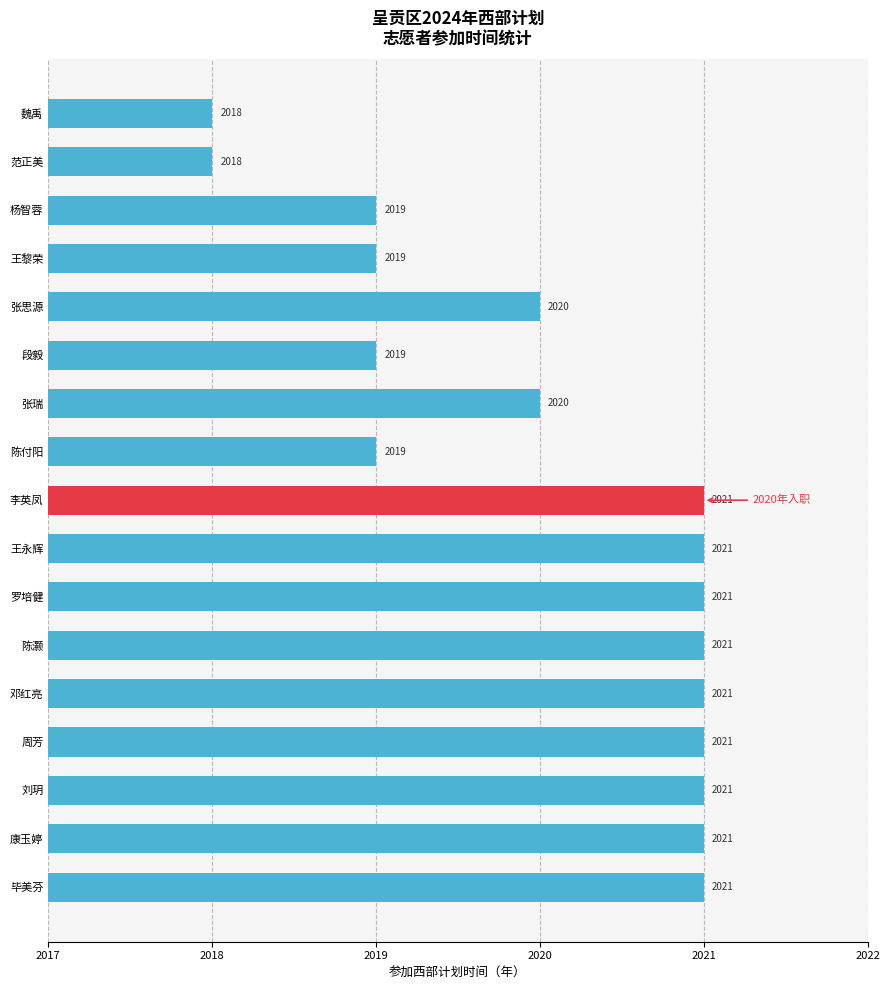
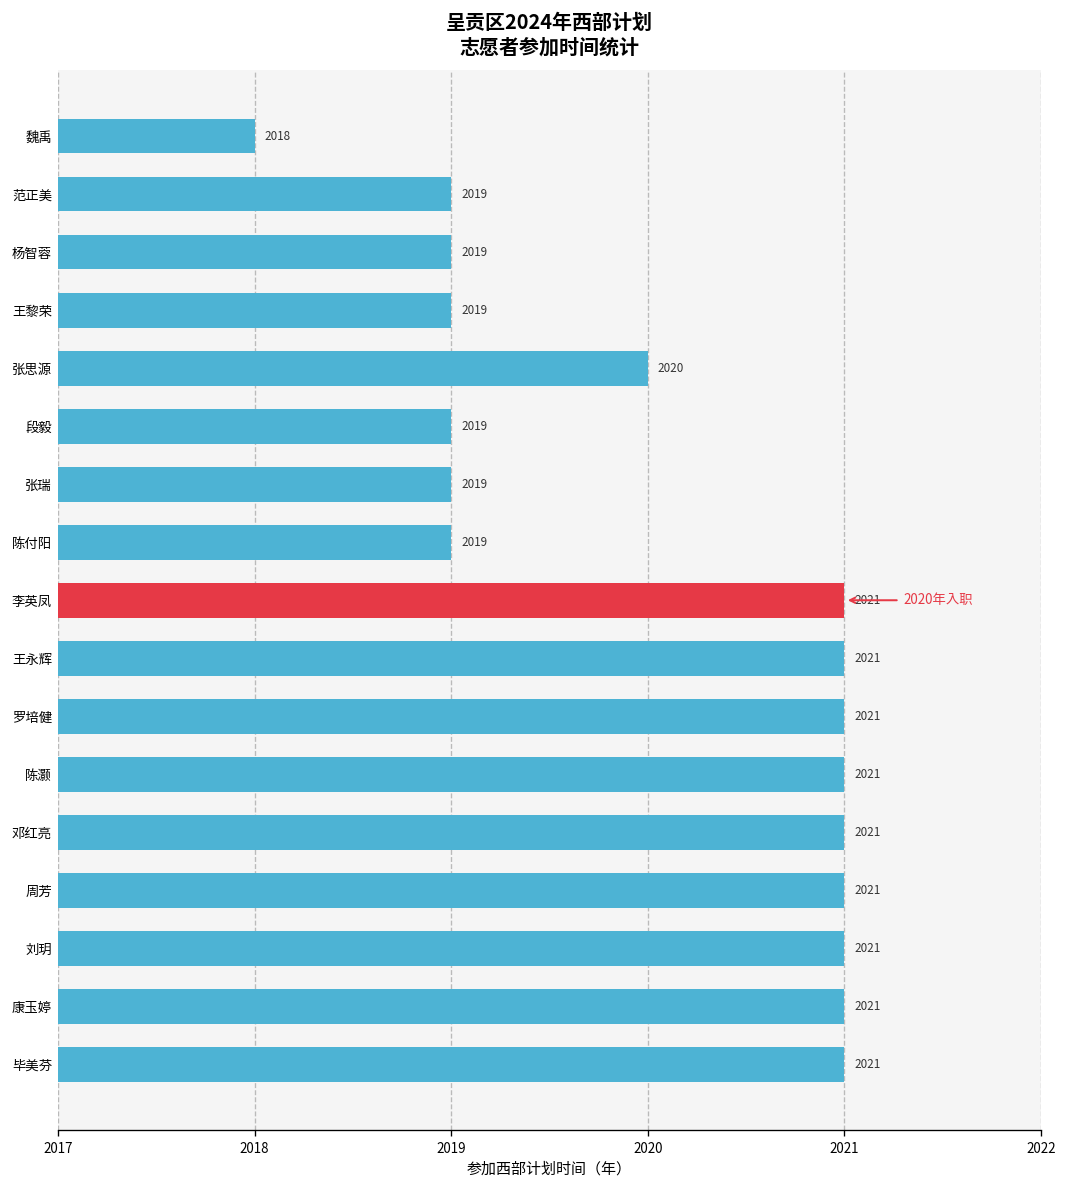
  {
    "魏禹": 2018,
-   "范正美": 2018,
+   "范正美": 2019,
    "杨智蓉": 2019,
    "王黎荣": 2019,
    "张思源": 2020,
    "段毅": 2019,
-   "张瑞": 2020,
+   "张瑞": 2019,
    "陈付阳": 2019,
    "王永辉": 2021,
    "罗培健": 2021,
    "陈灏": 2021,
    "邓红亮": 2021,
    "周芳": 2021,
    "刘玥": 2021,
    "康玉婷": 2021,
    "毕美芬": 2021
  }
